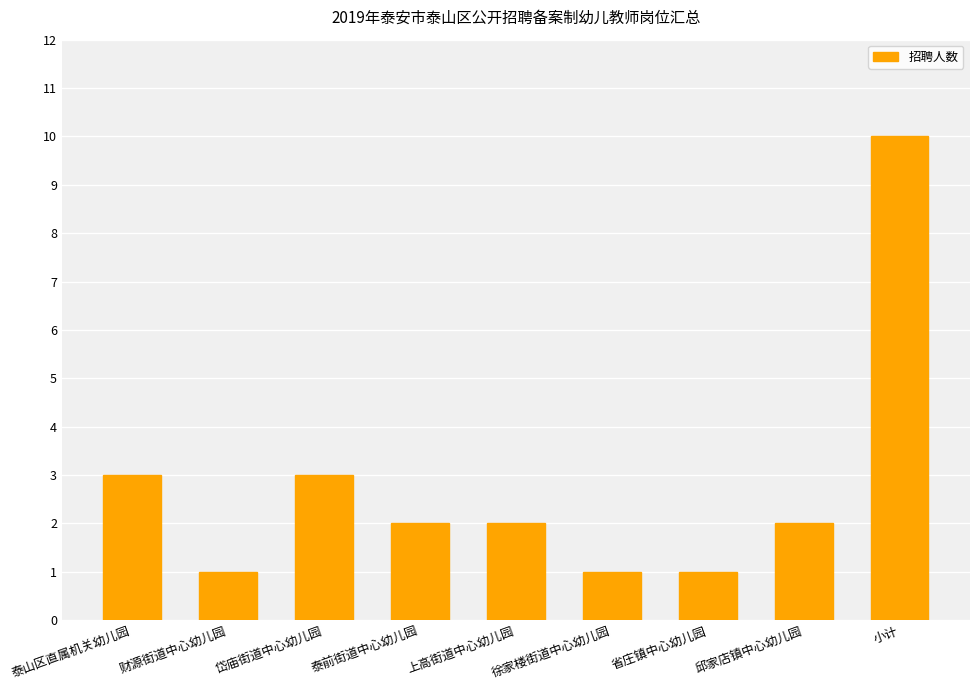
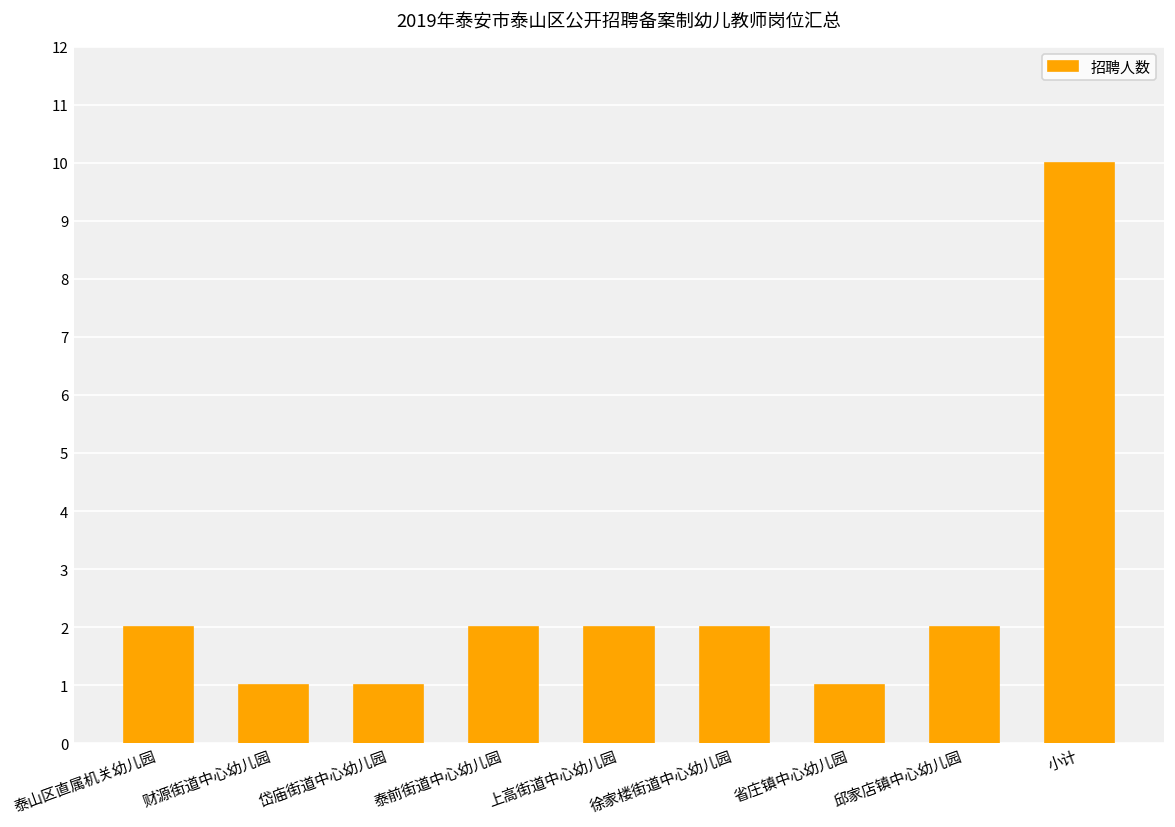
  {
-   "泰山区直属机关幼儿园": 3,
+   "泰山区直属机关幼儿园": 2,
    "财源街道中心幼儿园": 1,
-   "岱庙街道中心幼儿园": 3,
+   "岱庙街道中心幼儿园": 1,
    "泰前街道中心幼儿园": 2,
    "上高街道中心幼儿园": 2,
-   "徐家楼街道中心幼儿园": 1,
+   "徐家楼街道中心幼儿园": 2,
    "省庄镇中心幼儿园": 1,
    "邱家店镇中心幼儿园": 2,
    "小计": 10
  }
